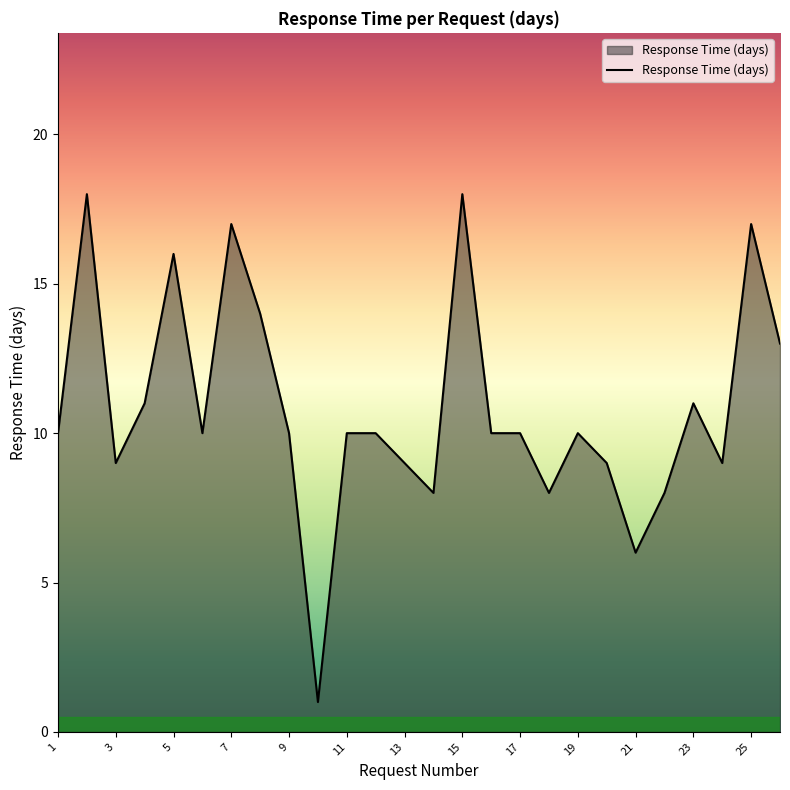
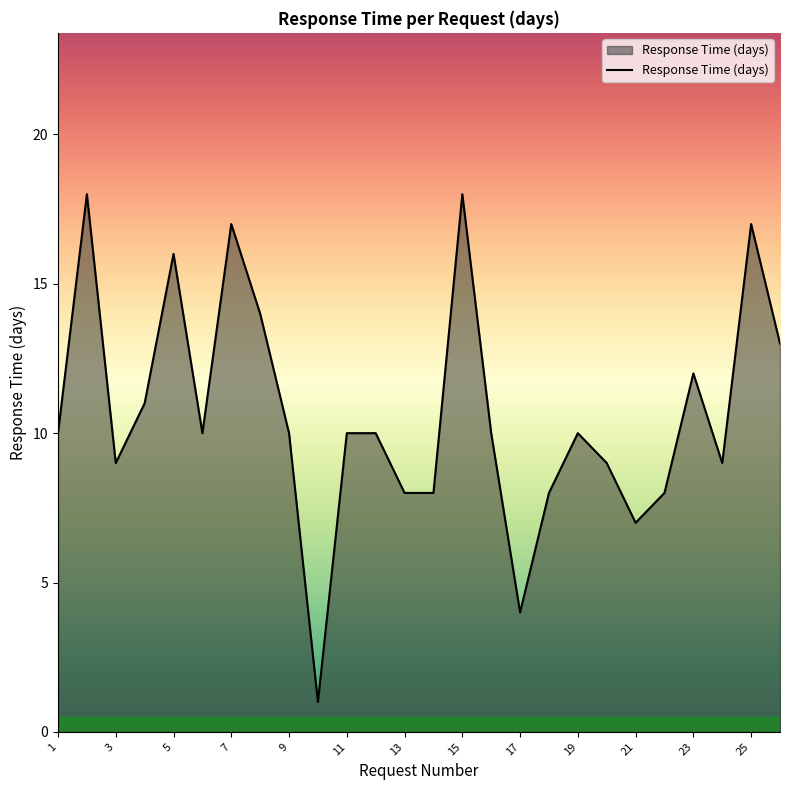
  {
    "1": 10,
    "3": 9,
    "5": 16,
    "7": 17,
    "9": 10,
    "11": 10,
-   "13": 9,
+   "13": 8,
    "15": 18,
-   "17": 10,
+   "17": 4,
    "19": 10,
-   "21": 6,
-   "23": 11,
+   "21": 7,
+   "23": 12,
    "25": 17
  }
